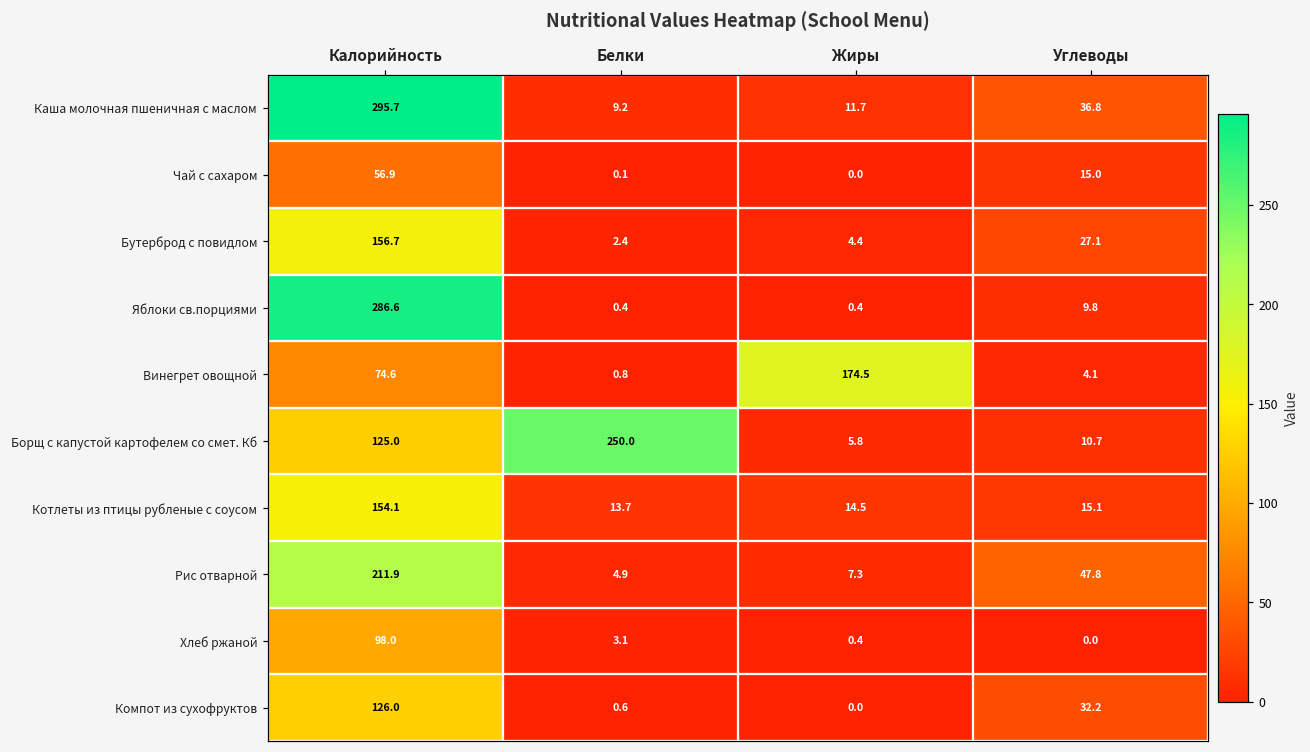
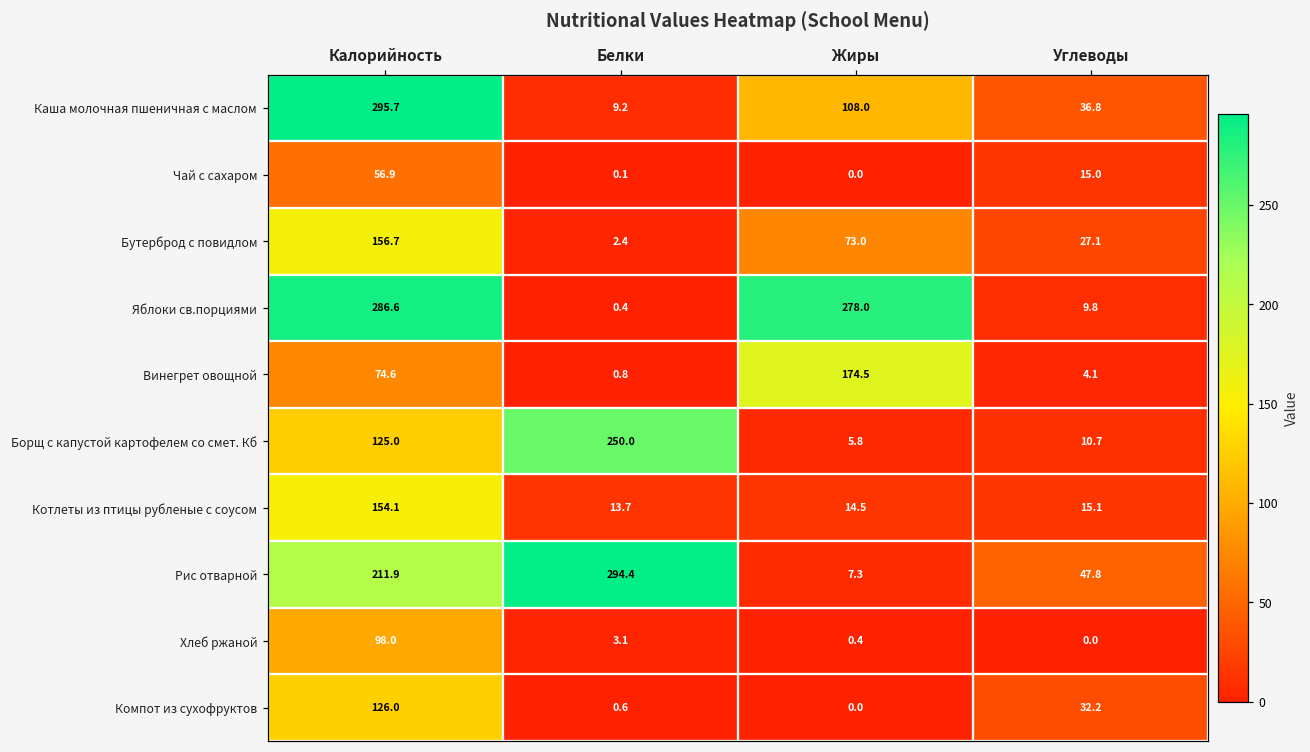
  {
    "Каша молочная пшеничная с маслом": {
      "Калорийность": 295.7,
      "Белки": 9.2,
-     "Жиры": 11.7,
+     "Жиры": 108.0,
      "Углеводы": 36.8
    },
    "Чай с сахаром": {
      "Калорийность": 56.9,
      "Белки": 0.1,
      "Жиры": 0.0,
      "Углеводы": 15.0
    },
    "Бутерброд с повидлом": {
      "Калорийность": 156.7,
      "Белки": 2.4,
-     "Жиры": 4.4,
+     "Жиры": 73.0,
      "Углеводы": 27.1
    },
    "Яблоки св.порциями": {
      "Калорийность": 286.6,
      "Белки": 0.4,
-     "Жиры": 0.4,
+     "Жиры": 278.0,
      "Углеводы": 9.8
    },
    "Винегрет овощной": {
      "Калорийность": 74.6,
      "Белки": 0.8,
      "Жиры": 174.5,
      "Углеводы": 4.1
    },
    "Борщ с капустой картофелем со смет. Кб": {
      "Калорийность": 125.0,
      "Белки": 250.0,
      "Жиры": 5.8,
      "Углеводы": 10.7
    },
    "Котлеты из птицы рубленые с соусом": {
      "Калорийность": 154.1,
      "Белки": 13.7,
      "Жиры": 14.5,
      "Углеводы": 15.1
    },
    "Рис отварной": {
      "Калорийность": 211.9,
-     "Белки": 4.9,
+     "Белки": 294.4,
      "Жиры": 7.3,
      "Углеводы": 47.8
    },
    "Хлеб ржаной": {
      "Калорийность": 98.0,
      "Белки": 3.1,
      "Жиры": 0.4,
      "Углеводы": 0.0
    },
    "Компот из сухофруктов": {
      "Калорийность": 126.0,
      "Белки": 0.6,
      "Жиры": 0.0,
      "Углеводы": 32.2
    }
  }
